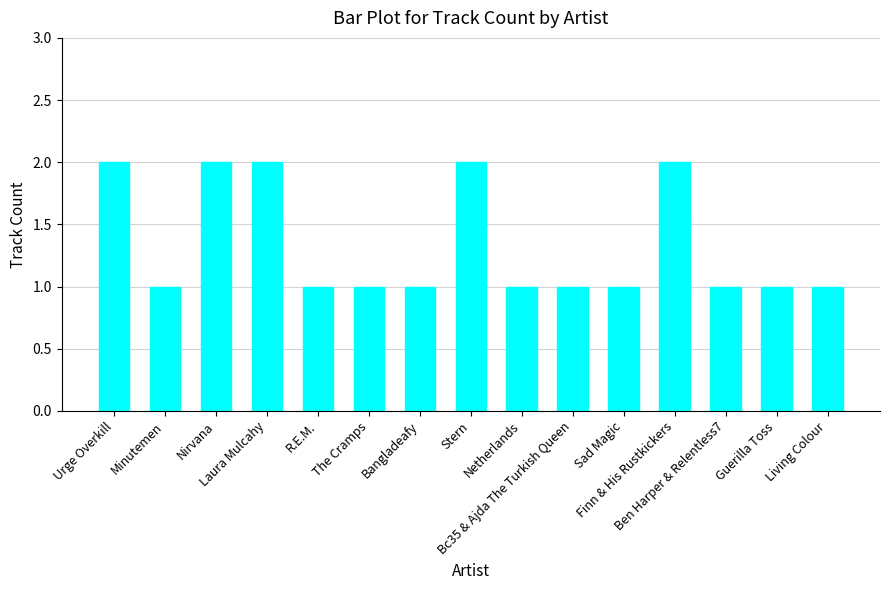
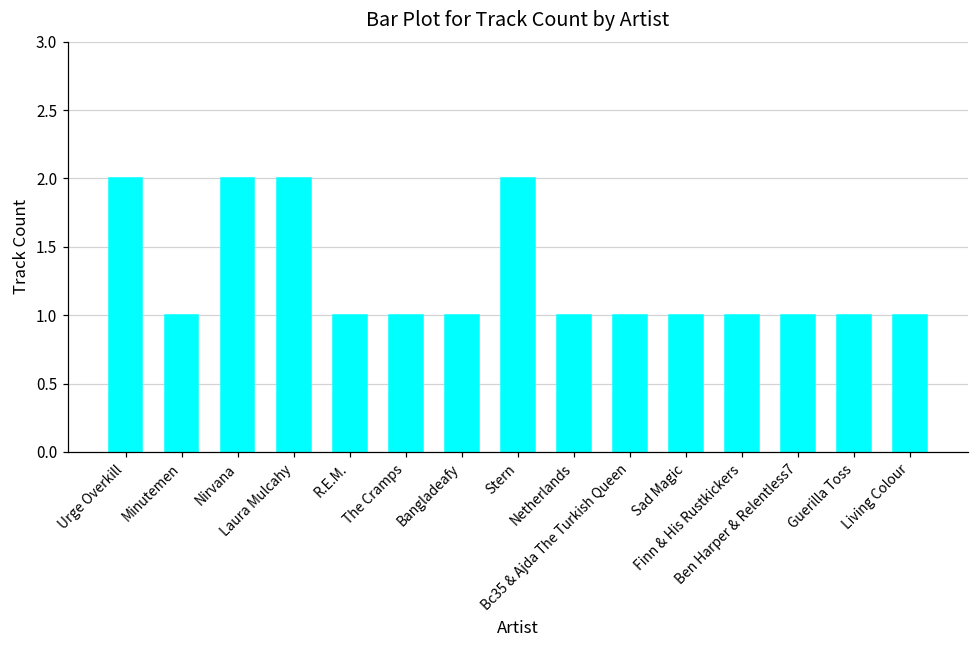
  {
    "Urge Overkill": 2,
    "Minutemen": 1,
    "Nirvana": 2,
    "Laura Mulcahy": 2,
    "R.E.M.": 1,
    "The Cramps": 1,
    "Bangladeafy": 1,
    "Stern": 2,
    "Netherlands": 1,
    "Bc35 & Ajda The Turkish Queen": 1,
    "Sad Magic": 1,
-   "Finn & His Rustkickers": 2,
+   "Finn & His Rustkickers": 1,
    "Ben Harper & Relentless7": 1,
    "Guerilla Toss": 1,
    "Living Colour": 1
  }
